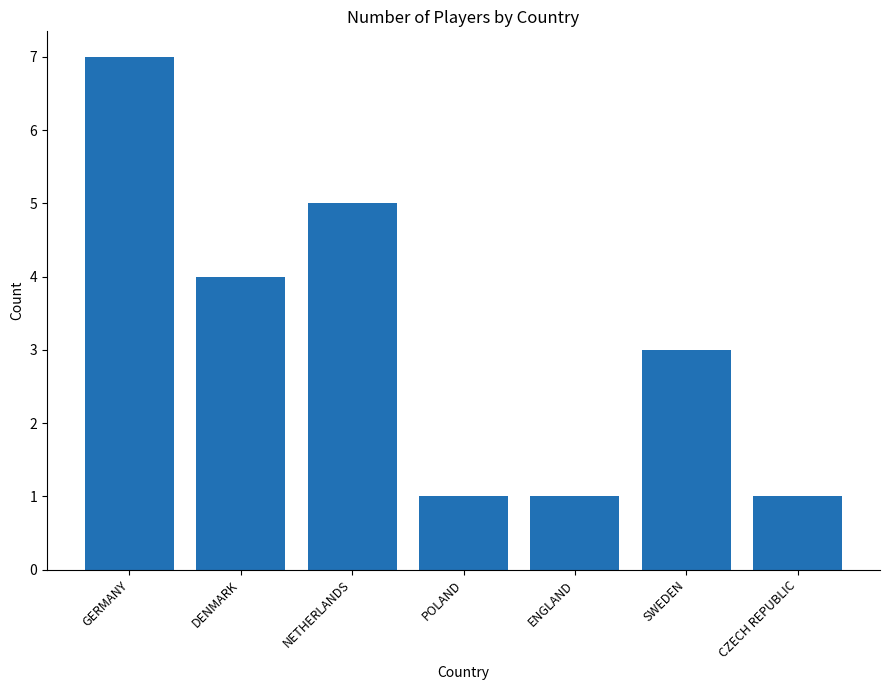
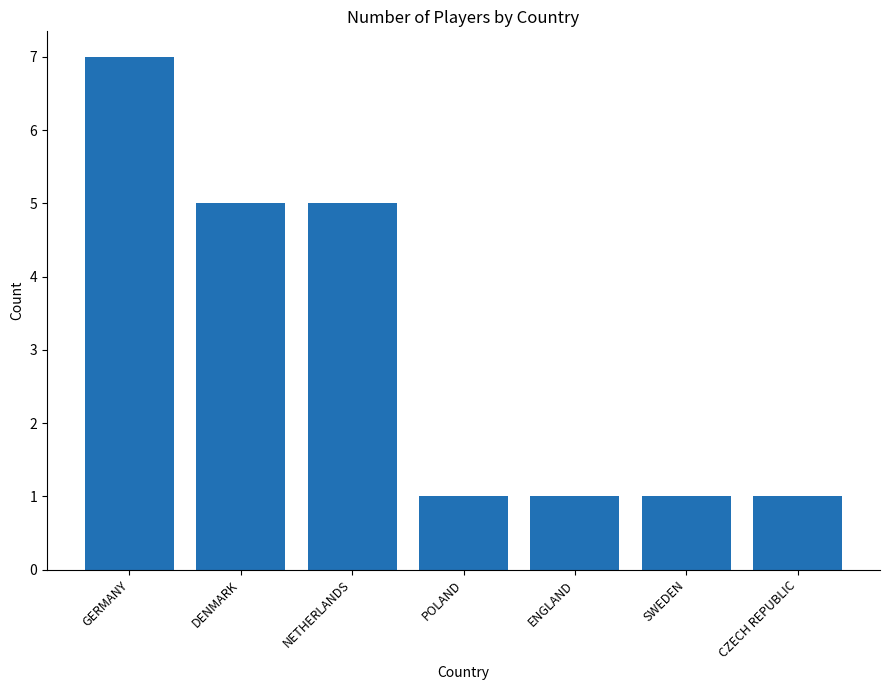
  {
    "GERMANY": 7,
-   "DENMARK": 4,
+   "DENMARK": 5,
    "NETHERLANDS": 5,
    "POLAND": 1,
    "ENGLAND": 1,
-   "SWEDEN": 3,
+   "SWEDEN": 1,
    "CZECH REPUBLIC": 1
  }
